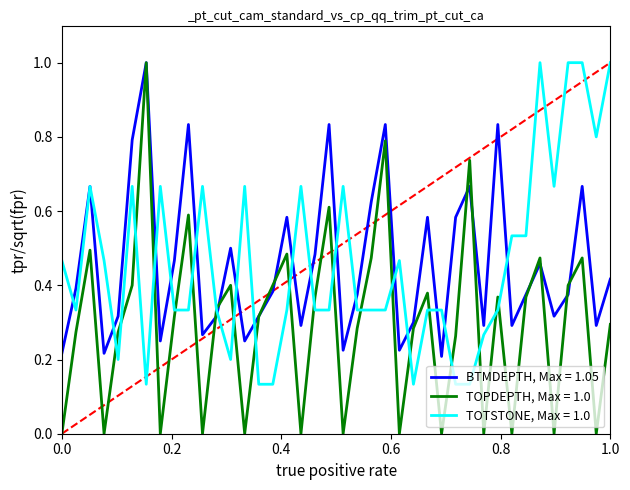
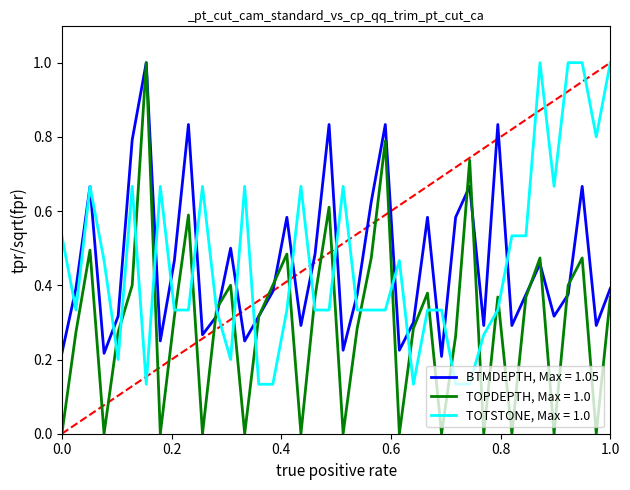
  {
    "BTMDEPTH, Max = 1.05": {
      "0.0": 0.22,
-     "1.0": 0.42
+     "1.0": 0.39
    },
    "TOPDEPTH, Max = 1.0": {
-     "1.0": 0.29
+     "1.0": 0.37
    },
    "TOTSTONE, Max = 1.0": {
-     "0.0": 0.47
+     "0.0": 0.53
    }
  }
